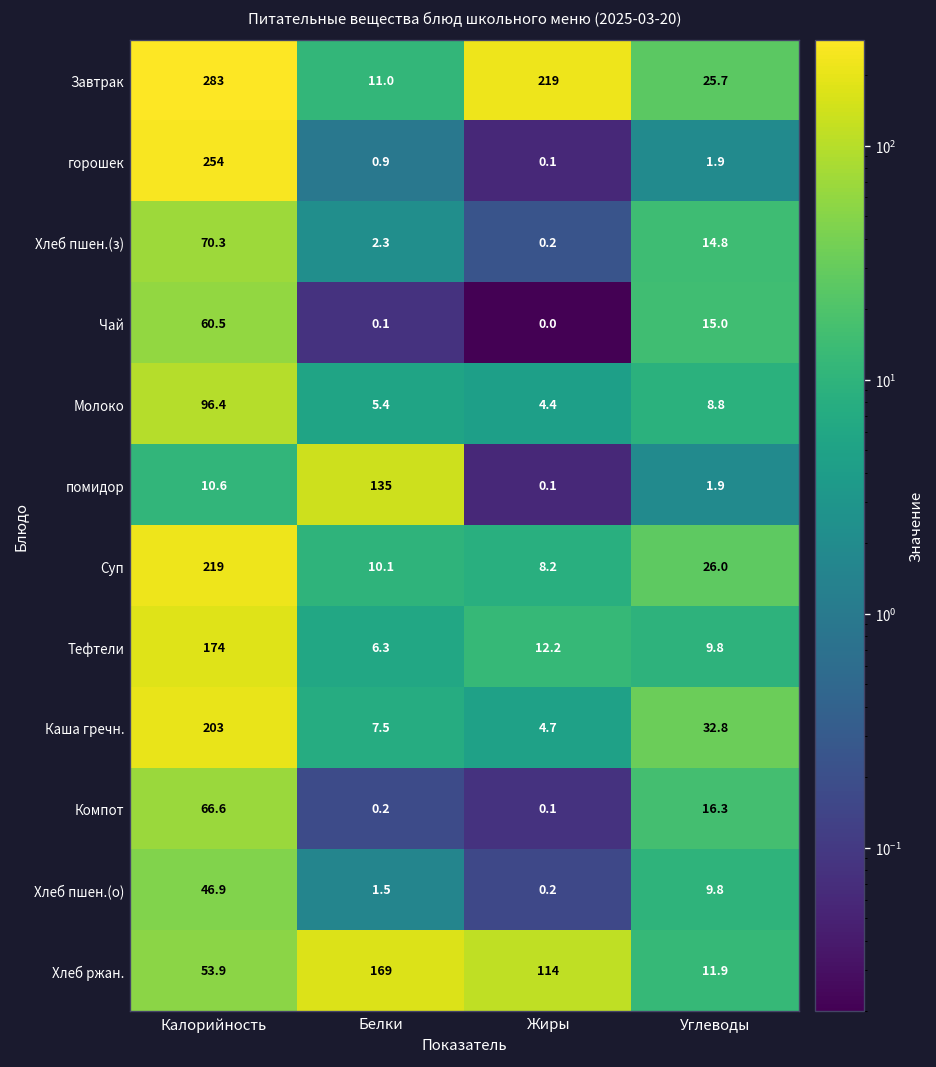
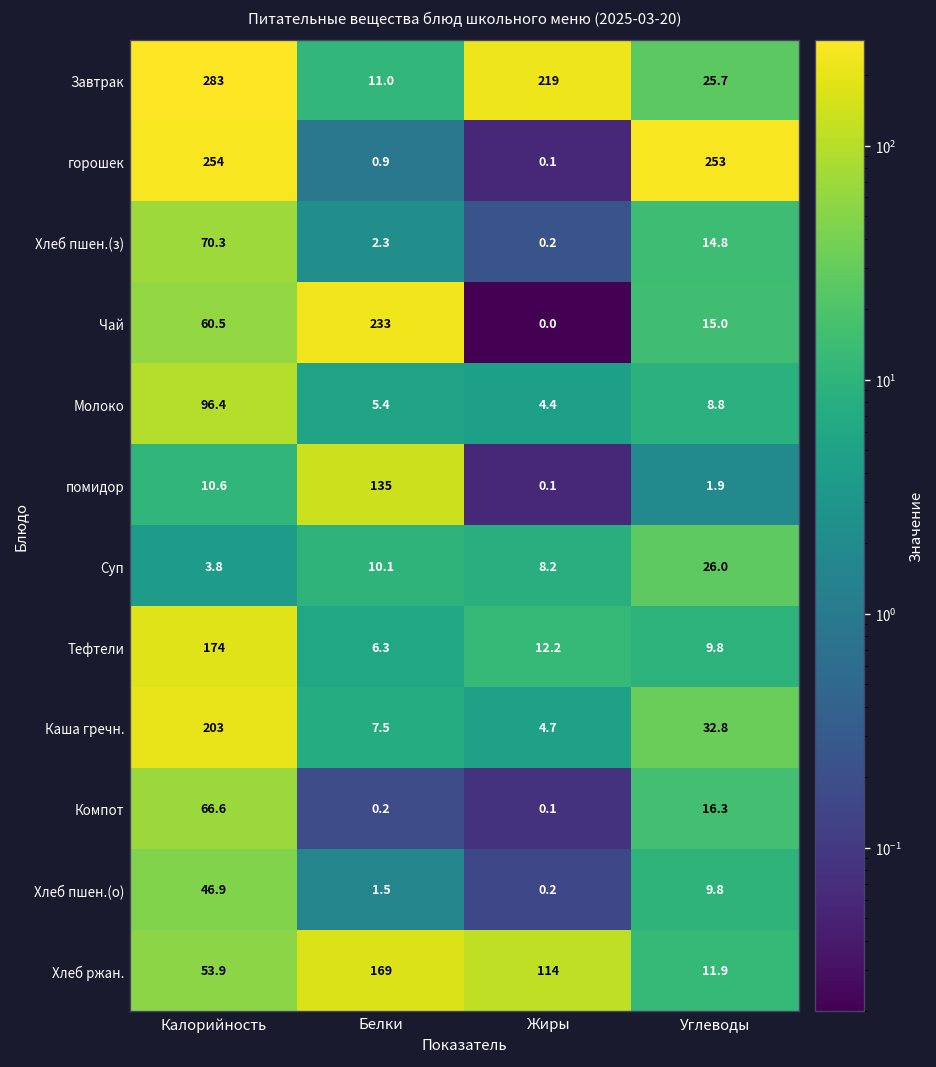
  {
    "Завтрак": {
      "Калорийность": 283,
      "Белки": 11.0,
      "Жиры": 219,
      "Углеводы": 25.7
    },
    "горошек": {
      "Калорийность": 254,
      "Белки": 0.9,
      "Жиры": 0.1,
-     "Углеводы": 1.9
+     "Углеводы": 253
    },
    "Хлеб пшен.(з)": {
      "Калорийность": 70.3,
      "Белки": 2.3,
      "Жиры": 0.2,
      "Углеводы": 14.8
    },
    "Чай": {
      "Калорийность": 60.5,
-     "Белки": 0.1,
+     "Белки": 233,
      "Жиры": 0.0,
      "Углеводы": 15.0
    },
    "Молоко": {
      "Калорийность": 96.4,
      "Белки": 5.4,
      "Жиры": 4.4,
      "Углеводы": 8.8
    },
    "помидор": {
      "Калорийность": 10.6,
      "Белки": 135,
      "Жиры": 0.1,
      "Углеводы": 1.9
    },
    "Суп": {
-     "Калорийность": 219,
+     "Калорийность": 3.8,
      "Белки": 10.1,
      "Жиры": 8.2,
      "Углеводы": 26.0
    },
    "Тефтели": {
      "Калорийность": 174,
      "Белки": 6.3,
      "Жиры": 12.2,
      "Углеводы": 9.8
    },
    "Каша гречн.": {
      "Калорийность": 203,
      "Белки": 7.5,
      "Жиры": 4.7,
      "Углеводы": 32.8
    },
    "Компот": {
      "Калорийность": 66.6,
      "Белки": 0.2,
      "Жиры": 0.1,
      "Углеводы": 16.3
    },
    "Хлеб пшен.(о)": {
      "Калорийность": 46.9,
      "Белки": 1.5,
      "Жиры": 0.2,
      "Углеводы": 9.8
    },
    "Хлеб ржан.": {
      "Калорийность": 53.9,
      "Белки": 169,
      "Жиры": 114,
      "Углеводы": 11.9
    }
  }
